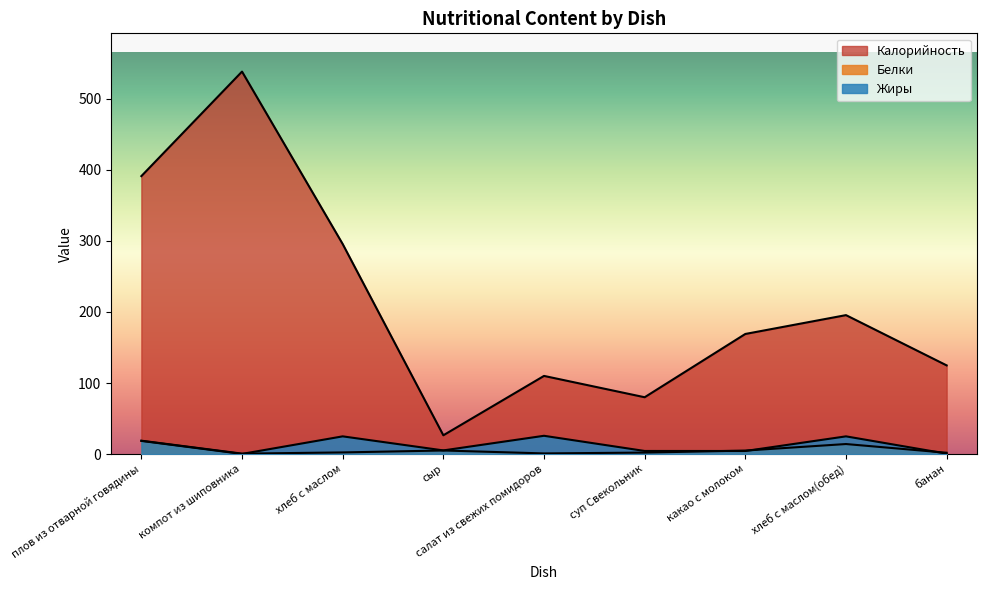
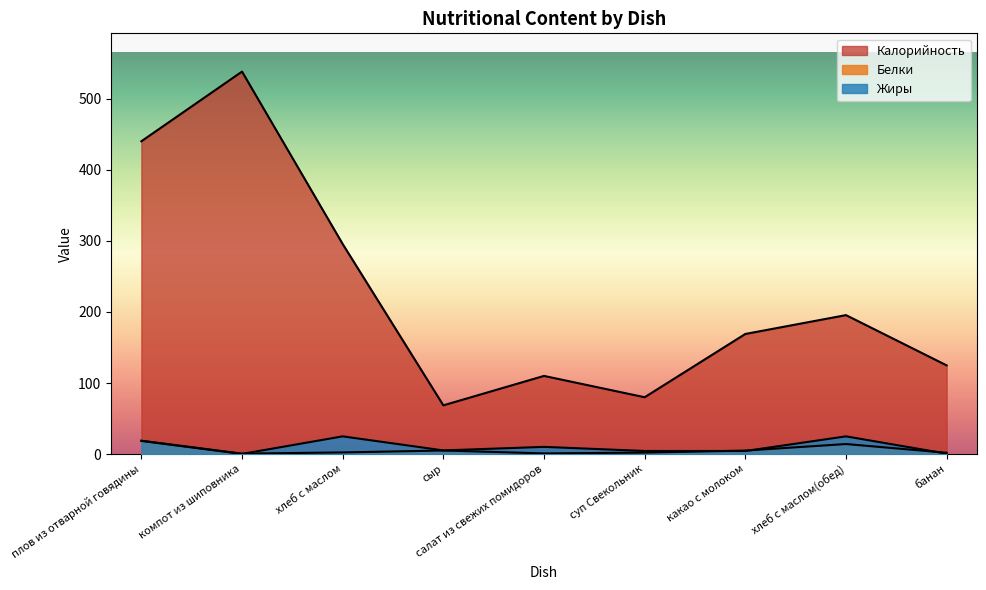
  {
    "Калорийность": {
-     "плов из отварной говядины": 390,
+     "плов из отварной говядины": 440,
      "компот из шиповника": 540,
      "хлеб с маслом": 300,
-     "сыр": 30,
+     "сыр": 70,
      "салат из свежих помидоров": 110,
      "суп Свекольник": 80,
      "какао с молоком": 170,
      "хлеб с маслом(обед)": 200,
      "банан": 120
    },
    "Белки": {
      "хлеб с маслом": 0,
      "салат из свежих помидоров": 0,
      "хлеб с маслом(обед)": 10
    },
    "Жиры": {
      "хлеб с маслом": 30,
-     "салат из свежих помидоров": 30,
+     "салат из свежих помидоров": 10,
      "хлеб с маслом(обед)": 30
    }
  }
